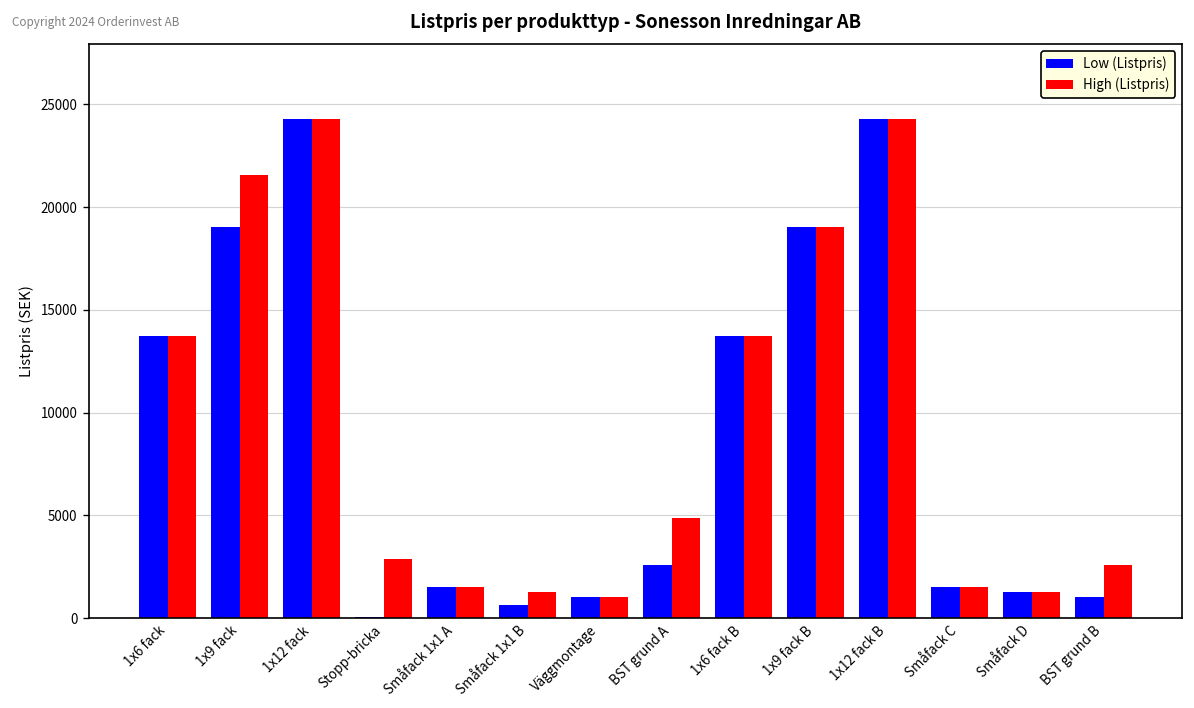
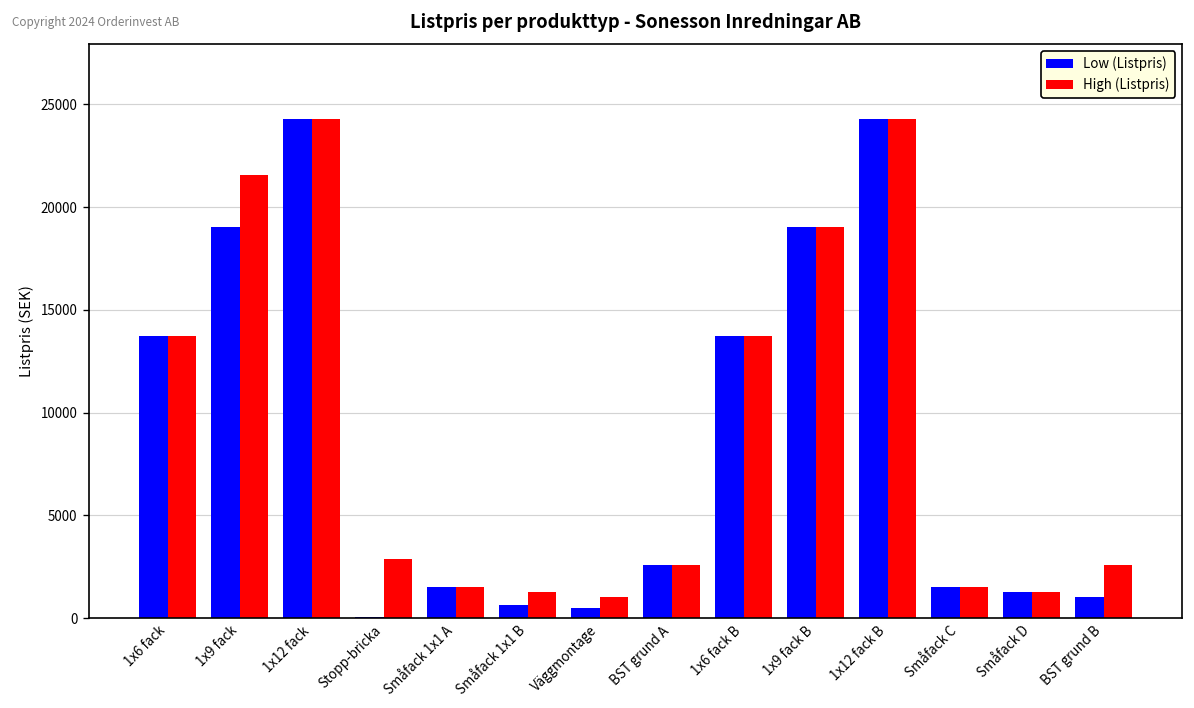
  {
    "Low (Listpris)": {
      "1x6 fack": 13700,
      "1x9 fack": 19000,
      "1x12 fack": 24300,
      "Småfack 1x1 A": 1500,
      "Småfack 1x1 B": 600,
-     "Väggmontage": 1000,
+     "Väggmontage": 500,
      "BST grund A": 2600,
      "1x6 fack B": 13700,
      "1x9 fack B": 19000,
      "1x12 fack B": 24300,
      "Småfack C": 1500,
      "Småfack D": 1300,
      "BST grund B": 1000
    },
    "High (Listpris)": {
      "1x6 fack": 13700,
      "1x9 fack": 21600,
      "1x12 fack": 24300,
      "Stopp-bricka": 2900,
      "Småfack 1x1 A": 1500,
      "Småfack 1x1 B": 1300,
      "Väggmontage": 1000,
-     "BST grund A": 4900,
+     "BST grund A": 2600,
      "1x6 fack B": 13700,
      "1x9 fack B": 19000,
      "1x12 fack B": 24300,
      "Småfack C": 1500,
      "Småfack D": 1300,
      "BST grund B": 2600
    }
  }
